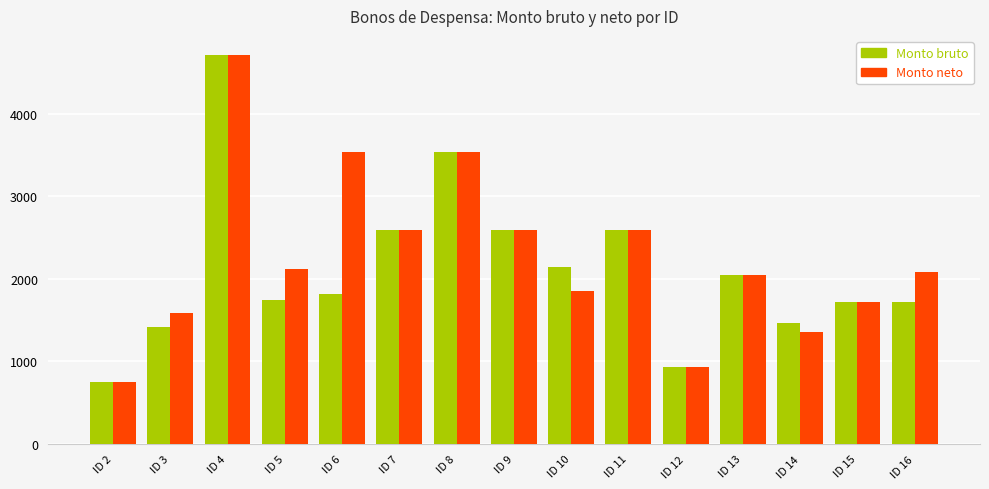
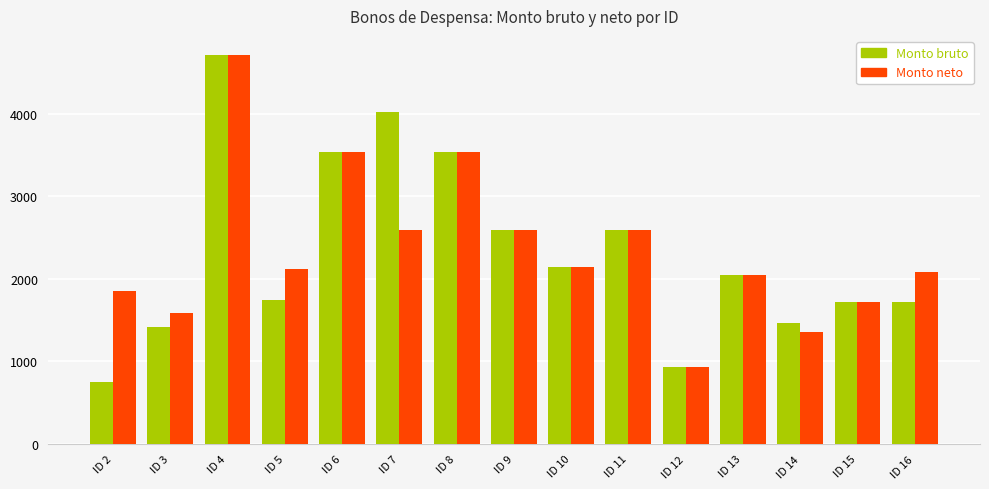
  {
    "Monto bruto": {
      "ID 2": 700,
      "ID 3": 1400,
      "ID 4": 4700,
      "ID 5": 1700,
-     "ID 6": 1800,
-     "ID 7": 2600,
+     "ID 6": 3500,
+     "ID 7": 4000,
      "ID 8": 3500,
      "ID 9": 2600,
      "ID 10": 2100,
      "ID 11": 2600,
      "ID 12": 900,
      "ID 13": 2000,
      "ID 14": 1500,
      "ID 15": 1700,
      "ID 16": 1700
    },
    "Monto neto": {
-     "ID 2": 700,
+     "ID 2": 1900,
      "ID 3": 1600,
      "ID 4": 4700,
      "ID 5": 2100,
      "ID 6": 3500,
      "ID 7": 2600,
      "ID 8": 3500,
      "ID 9": 2600,
-     "ID 10": 1900,
+     "ID 10": 2100,
      "ID 11": 2600,
      "ID 12": 900,
      "ID 13": 2000,
      "ID 14": 1400,
      "ID 15": 1700,
      "ID 16": 2100
    }
  }
